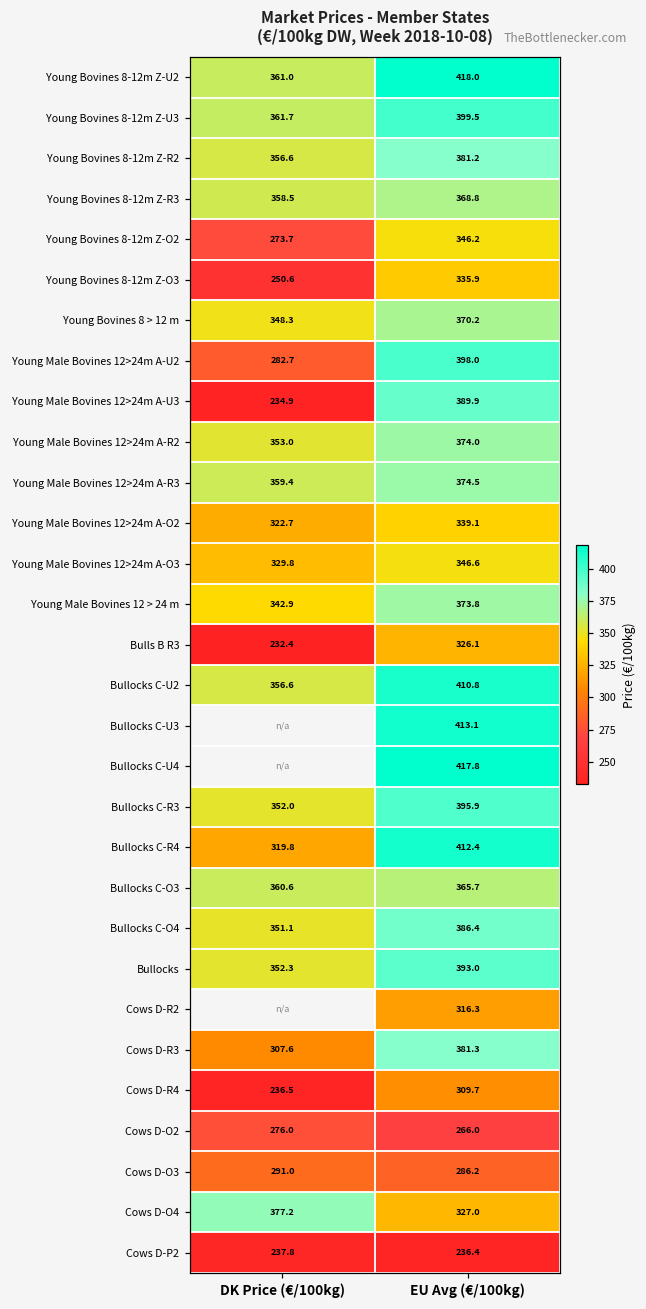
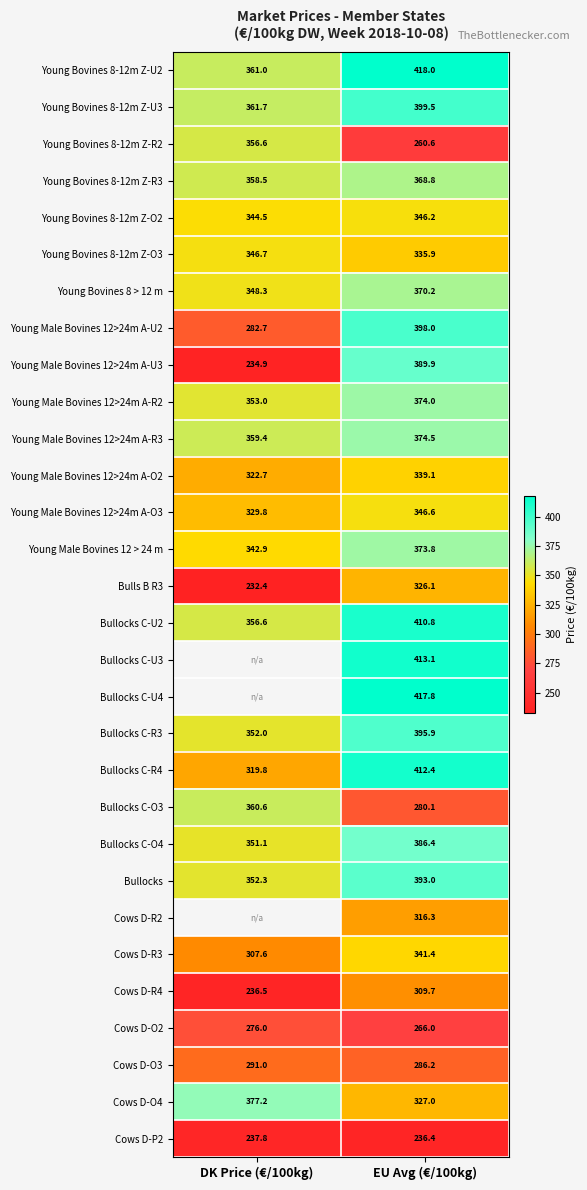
  {
    "Young Bovines 8-12m Z-U2": {
      "DK Price (€/100kg)": 361.0,
      "EU Avg (€/100kg)": 418.0
    },
    "Young Bovines 8-12m Z-U3": {
      "DK Price (€/100kg)": 361.7,
      "EU Avg (€/100kg)": 399.5
    },
    "Young Bovines 8-12m Z-R2": {
      "DK Price (€/100kg)": 356.6,
-     "EU Avg (€/100kg)": 381.2
+     "EU Avg (€/100kg)": 260.6
    },
    "Young Bovines 8-12m Z-R3": {
      "DK Price (€/100kg)": 358.5,
      "EU Avg (€/100kg)": 368.8
    },
    "Young Bovines 8-12m Z-O2": {
-     "DK Price (€/100kg)": 273.7,
+     "DK Price (€/100kg)": 344.5,
      "EU Avg (€/100kg)": 346.2
    },
    "Young Bovines 8-12m Z-O3": {
-     "DK Price (€/100kg)": 250.6,
+     "DK Price (€/100kg)": 346.7,
      "EU Avg (€/100kg)": 335.9
    },
    "Young Bovines 8 > 12 m": {
      "DK Price (€/100kg)": 348.3,
      "EU Avg (€/100kg)": 370.2
    },
    "Young Male Bovines 12>24m A-U2": {
      "DK Price (€/100kg)": 282.7,
      "EU Avg (€/100kg)": 398.0
    },
    "Young Male Bovines 12>24m A-U3": {
      "DK Price (€/100kg)": 234.9,
      "EU Avg (€/100kg)": 389.9
    },
    "Young Male Bovines 12>24m A-R2": {
      "DK Price (€/100kg)": 353.0,
      "EU Avg (€/100kg)": 374.0
    },
    "Young Male Bovines 12>24m A-R3": {
      "DK Price (€/100kg)": 359.4,
      "EU Avg (€/100kg)": 374.5
    },
    "Young Male Bovines 12>24m A-O2": {
      "DK Price (€/100kg)": 322.7,
      "EU Avg (€/100kg)": 339.1
    },
    "Young Male Bovines 12>24m A-O3": {
      "DK Price (€/100kg)": 329.8,
      "EU Avg (€/100kg)": 346.6
    },
    "Young Male Bovines 12 > 24 m": {
      "DK Price (€/100kg)": 342.9,
      "EU Avg (€/100kg)": 373.8
    },
    "Bulls B R3": {
      "DK Price (€/100kg)": 232.4,
      "EU Avg (€/100kg)": 326.1
    },
    "Bullocks C-U2": {
      "DK Price (€/100kg)": 356.6,
      "EU Avg (€/100kg)": 410.8
    },
    "Bullocks C-U3": {
      "EU Avg (€/100kg)": 413.1
    },
    "Bullocks C-U4": {
      "EU Avg (€/100kg)": 417.8
    },
    "Bullocks C-R3": {
      "DK Price (€/100kg)": 352.0,
      "EU Avg (€/100kg)": 395.9
    },
    "Bullocks C-R4": {
      "DK Price (€/100kg)": 319.8,
      "EU Avg (€/100kg)": 412.4
    },
    "Bullocks C-O3": {
      "DK Price (€/100kg)": 360.6,
-     "EU Avg (€/100kg)": 365.7
+     "EU Avg (€/100kg)": 280.1
    },
    "Bullocks C-O4": {
      "DK Price (€/100kg)": 351.1,
      "EU Avg (€/100kg)": 386.4
    },
    "Bullocks": {
      "DK Price (€/100kg)": 352.3,
      "EU Avg (€/100kg)": 393.0
    },
    "Cows D-R2": {
      "EU Avg (€/100kg)": 316.3
    },
    "Cows D-R3": {
      "DK Price (€/100kg)": 307.6,
-     "EU Avg (€/100kg)": 381.3
+     "EU Avg (€/100kg)": 341.4
    },
    "Cows D-R4": {
      "DK Price (€/100kg)": 236.5,
      "EU Avg (€/100kg)": 309.7
    },
    "Cows D-O2": {
      "DK Price (€/100kg)": 276.0,
      "EU Avg (€/100kg)": 266.0
    },
    "Cows D-O3": {
      "DK Price (€/100kg)": 291.0,
      "EU Avg (€/100kg)": 286.2
    },
    "Cows D-O4": {
      "DK Price (€/100kg)": 377.2,
      "EU Avg (€/100kg)": 327.0
    },
    "Cows D-P2": {
      "DK Price (€/100kg)": 237.8,
      "EU Avg (€/100kg)": 236.4
    }
  }
